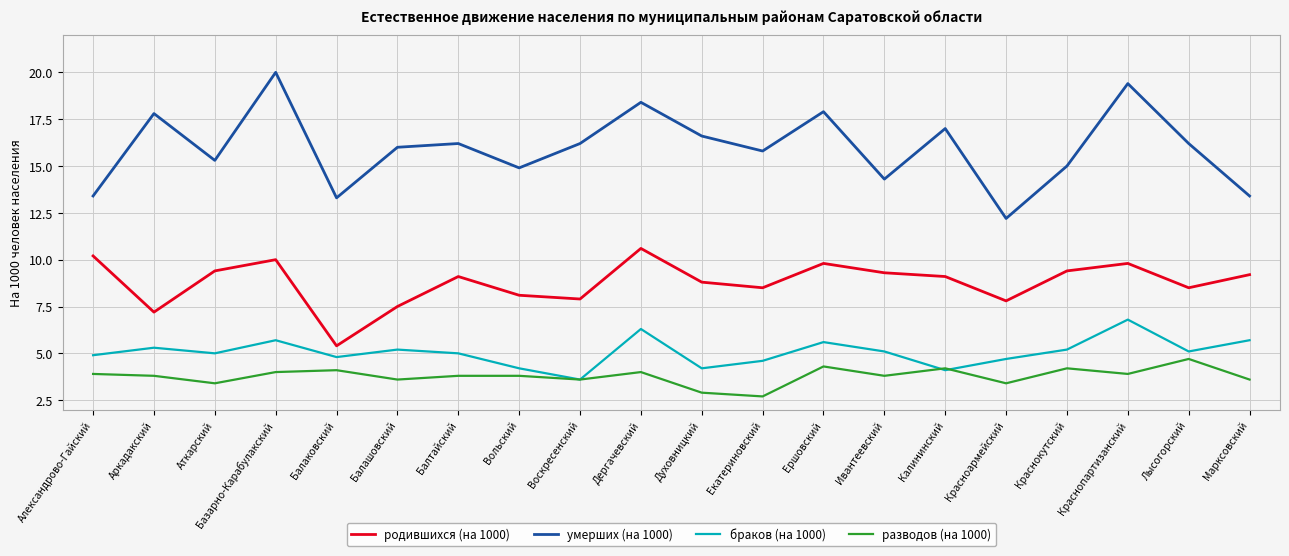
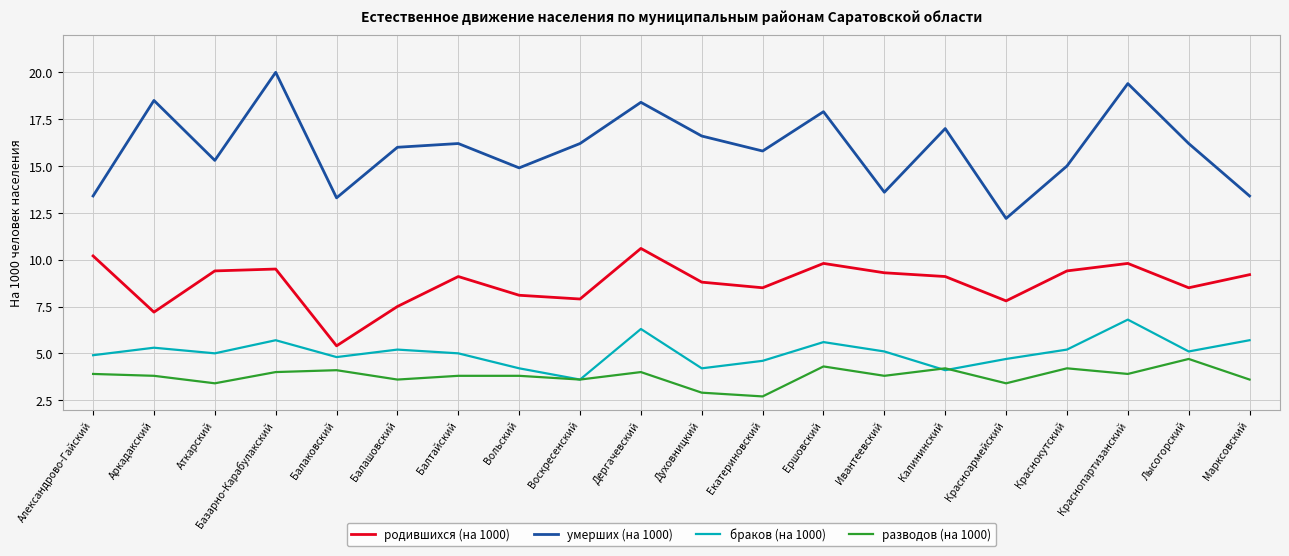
  {
    "родившихся (на 1000)": {
      "Александрово-Гайский": 10.2,
      "Аркадакский": 7.2,
      "Аткарский": 9.4,
-     "Базарно-Карабулакский": 10.0,
+     "Базарно-Карабулакский": 9.5,
      "Балаковский": 5.4,
      "Балашовский": 7.5,
      "Балтайский": 9.1,
      "Вольский": 8.1,
      "Воскресенский": 7.9,
      "Дергачевский": 10.6,
      "Духовницкий": 8.8,
      "Екатериновский": 8.5,
      "Ершовский": 9.8,
      "Ивантеевский": 9.3,
      "Калининский": 9.1,
      "Красноармейский": 7.8,
      "Краснокутский": 9.4,
      "Краснопартизанский": 9.8,
      "Лысогорский": 8.5,
      "Марксовский": 9.2
    },
    "умерших (на 1000)": {
      "Александрово-Гайский": 13.4,
-     "Аркадакский": 17.8,
+     "Аркадакский": 18.5,
      "Аткарский": 15.3,
      "Базарно-Карабулакский": 20.0,
      "Балаковский": 13.3,
      "Балашовский": 16.0,
      "Балтайский": 16.2,
      "Вольский": 14.9,
      "Воскресенский": 16.2,
      "Дергачевский": 18.4,
      "Духовницкий": 16.6,
      "Екатериновский": 15.8,
      "Ершовский": 17.9,
-     "Ивантеевский": 14.3,
+     "Ивантеевский": 13.6,
      "Калининский": 17.0,
      "Красноармейский": 12.2,
      "Краснокутский": 15.0,
      "Краснопартизанский": 19.4,
      "Лысогорский": 16.2,
      "Марксовский": 13.4
    },
    "браков (на 1000)": {
      "Александрово-Гайский": 4.9,
      "Аркадакский": 5.3,
      "Аткарский": 5.0,
      "Базарно-Карабулакский": 5.7,
      "Балаковский": 4.8,
      "Балашовский": 5.2,
      "Балтайский": 5.0,
      "Вольский": 4.2,
      "Дергачевский": 6.3,
      "Духовницкий": 4.2,
      "Екатериновский": 4.6,
      "Ершовский": 5.6,
      "Ивантеевский": 5.1,
      "Красноармейский": 4.7,
      "Краснокутский": 5.2,
      "Краснопартизанский": 6.8,
      "Лысогорский": 5.1,
      "Марксовский": 5.7
    },
    "разводов (на 1000)": {
      "Александрово-Гайский": 3.9,
      "Аркадакский": 3.8,
      "Аткарский": 3.4,
      "Базарно-Карабулакский": 4.0,
      "Балаковский": 4.1,
      "Балашовский": 3.6,
      "Балтайский": 3.8,
      "Вольский": 3.8,
      "Дергачевский": 4.0,
      "Духовницкий": 2.9,
      "Екатериновский": 2.7,
      "Ершовский": 4.3,
      "Ивантеевский": 3.8,
      "Красноармейский": 3.4,
      "Краснокутский": 4.2,
      "Краснопартизанский": 3.9,
      "Лысогорский": 4.7,
      "Марксовский": 3.6
    }
  }
